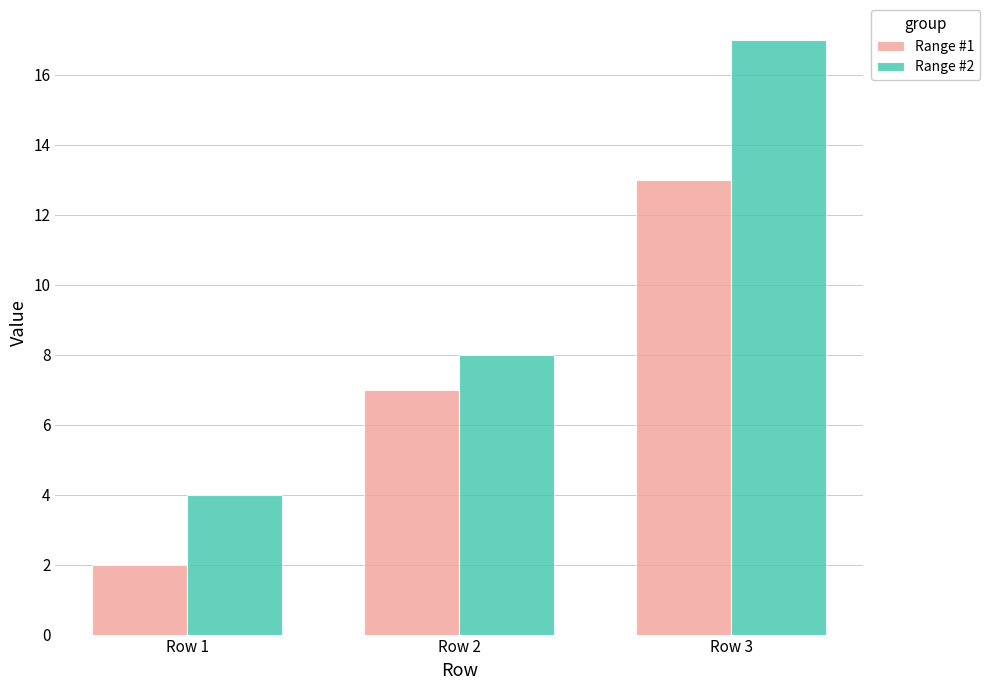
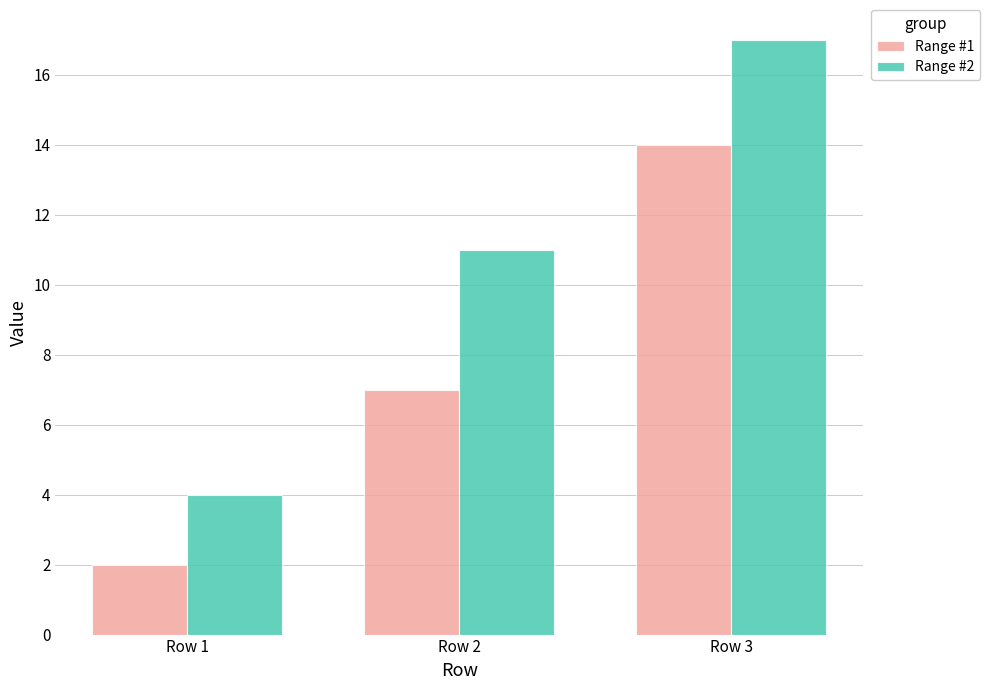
  {
    "Range #1": {
      "Row 1": 2,
      "Row 2": 7,
-     "Row 3": 13
+     "Row 3": 14
    },
    "Range #2": {
      "Row 1": 4,
-     "Row 2": 8,
+     "Row 2": 11,
      "Row 3": 17
    }
  }
